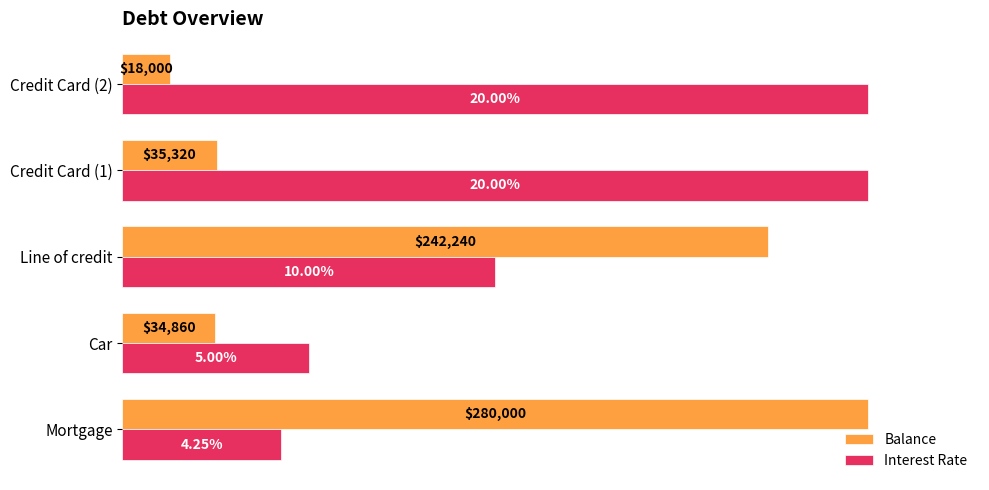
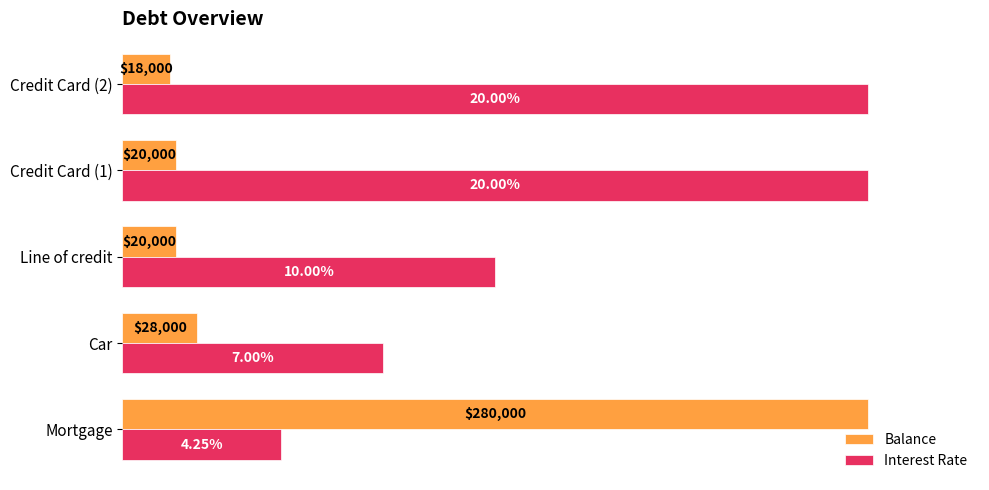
  {
    "Balance": {
-     "Credit Card (1)": "$35,320",
-     "Line of credit": "$242,240",
-     "Car": "$34,860"
+     "Credit Card (1)": "$20,000",
+     "Line of credit": "$20,000",
+     "Car": "$28,000"
    },
    "Interest Rate": {
-     "Car": "5.00%"
+     "Car": "7.00%"
    }
  }
